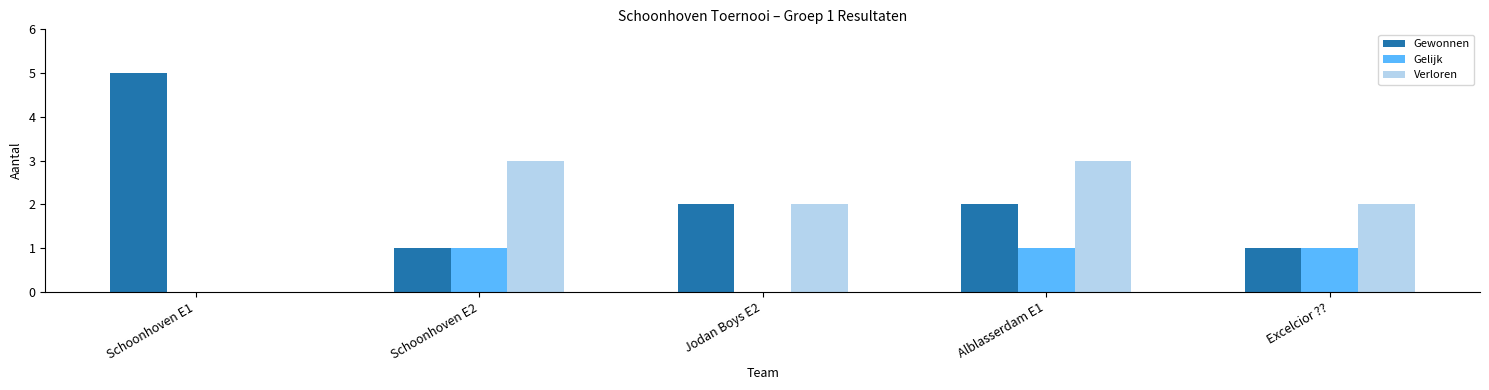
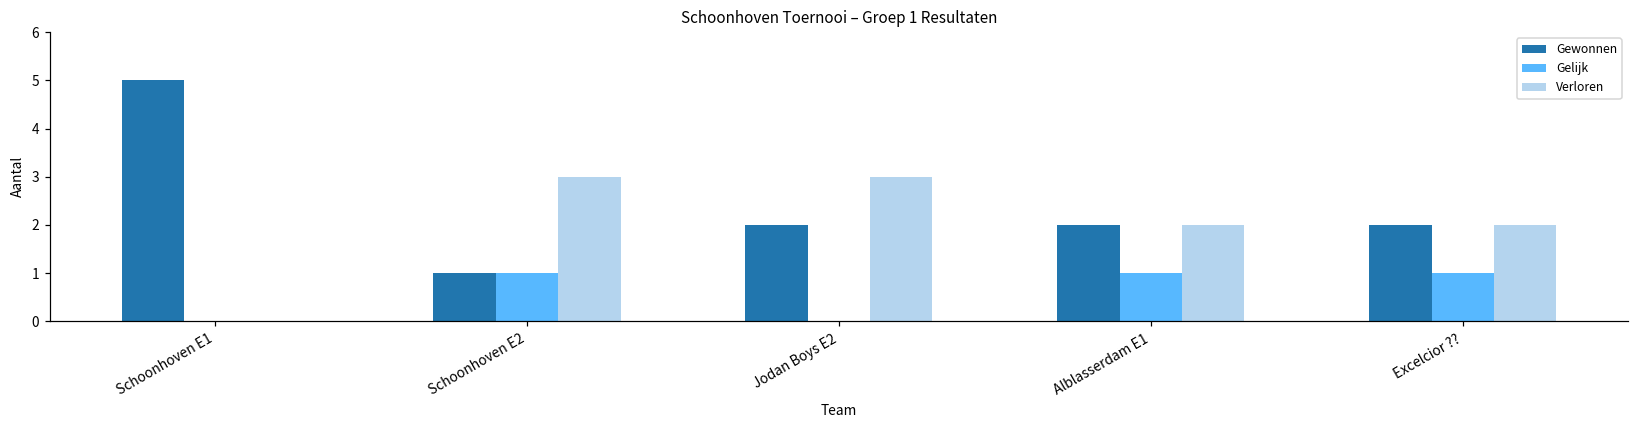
  {
    "Gewonnen": {
      "Schoonhoven E1": 5,
      "Schoonhoven E2": 1,
      "Jodan Boys E2": 2,
      "Alblasserdam E1": 2,
-     "Excelcior ??": 1
+     "Excelcior ??": 2
    },
    "Gelijk": {
      "Schoonhoven E1": 0,
      "Schoonhoven E2": 1,
      "Jodan Boys E2": 0,
      "Alblasserdam E1": 1,
      "Excelcior ??": 1
    },
    "Verloren": {
      "Schoonhoven E1": 0,
      "Schoonhoven E2": 3,
-     "Jodan Boys E2": 2,
-     "Alblasserdam E1": 3,
+     "Jodan Boys E2": 3,
+     "Alblasserdam E1": 2,
      "Excelcior ??": 2
    }
  }
